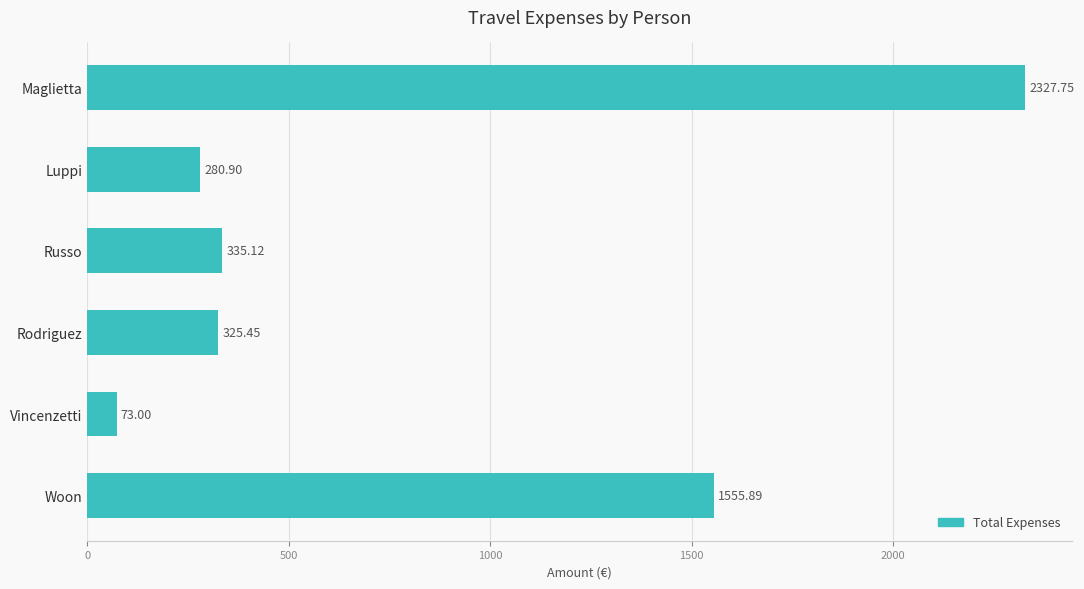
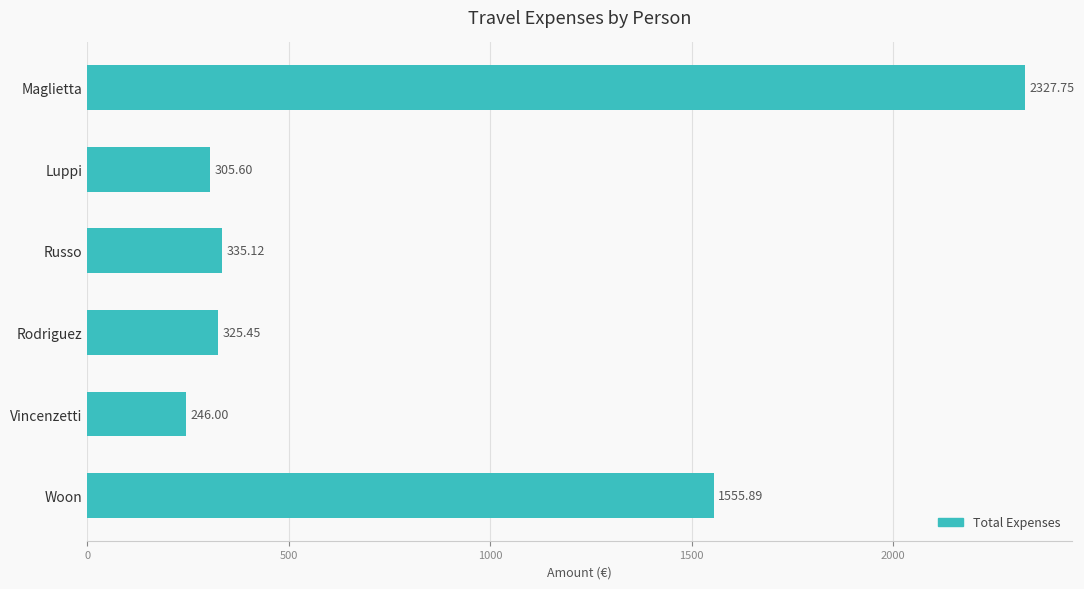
  {
    "Maglietta": 2327.75,
-   "Luppi": 280.90,
+   "Luppi": 305.60,
    "Russo": 335.12,
    "Rodriguez": 325.45,
-   "Vincenzetti": 73.00,
+   "Vincenzetti": 246.00,
    "Woon": 1555.89
  }
